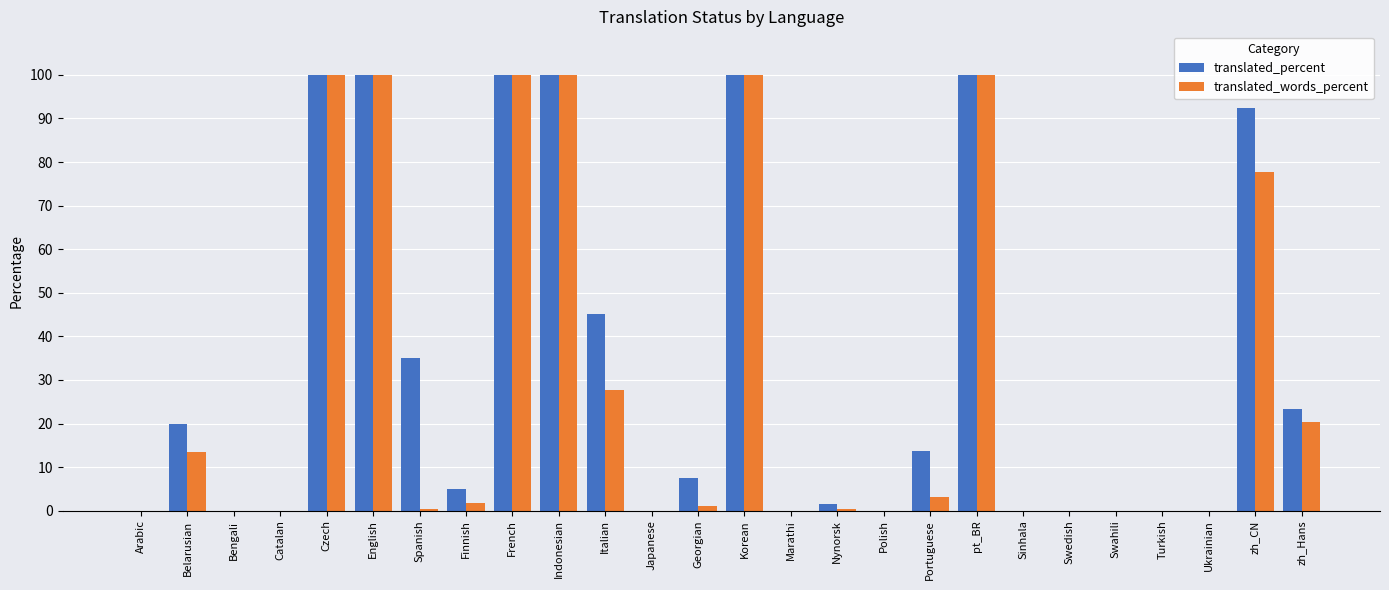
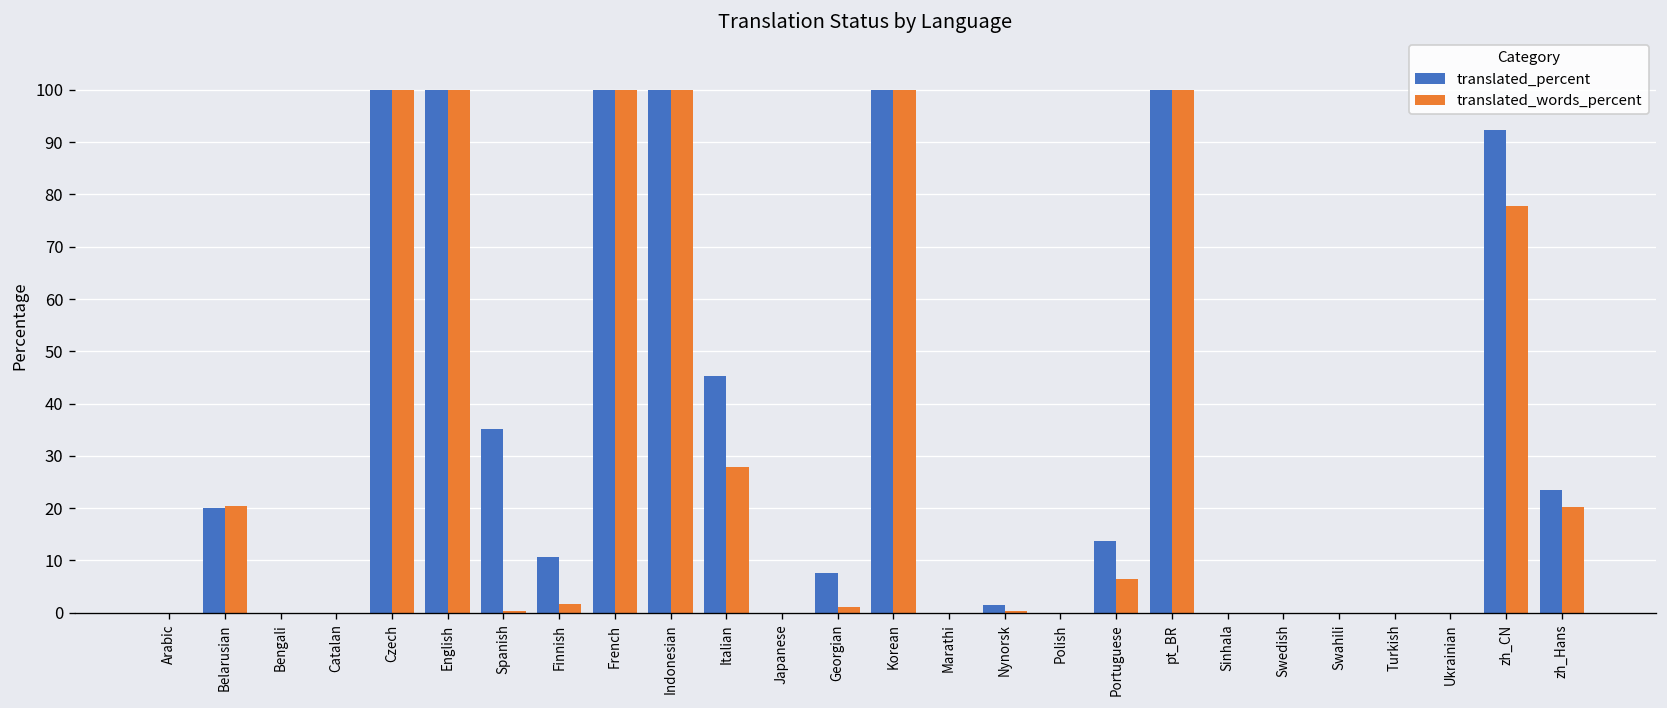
  {
    "translated_percent": {
      "Arabic": 0,
      "Belarusian": 20,
      "Bengali": 0,
      "Catalan": 0,
      "Czech": 100,
      "English": 100,
      "Spanish": 35,
-     "Finnish": 5,
+     "Finnish": 11,
      "French": 100,
      "Indonesian": 100,
      "Italian": 45,
      "Japanese": 0,
      "Georgian": 8,
      "Korean": 100,
      "Marathi": 0,
      "Nynorsk": 2,
      "Polish": 0,
      "Portuguese": 14,
      "pt_BR": 100,
      "Sinhala": 0,
      "Swedish": 0,
      "Swahili": 0,
      "Turkish": 0,
      "Ukrainian": 0,
      "zh_CN": 92,
      "zh_Hans": 23
    },
    "translated_words_percent": {
      "Arabic": 0,
-     "Belarusian": 13,
+     "Belarusian": 21,
      "Bengali": 0,
      "Catalan": 0,
      "Czech": 100,
      "English": 100,
      "Finnish": 2,
      "French": 100,
      "Indonesian": 100,
      "Italian": 28,
      "Japanese": 0,
      "Georgian": 1,
      "Korean": 100,
      "Marathi": 0,
      "Polish": 0,
-     "Portuguese": 3,
+     "Portuguese": 6,
      "pt_BR": 100,
      "Sinhala": 0,
      "Swedish": 0,
      "Swahili": 0,
      "Turkish": 0,
      "Ukrainian": 0,
      "zh_CN": 78,
      "zh_Hans": 20
    }
  }
